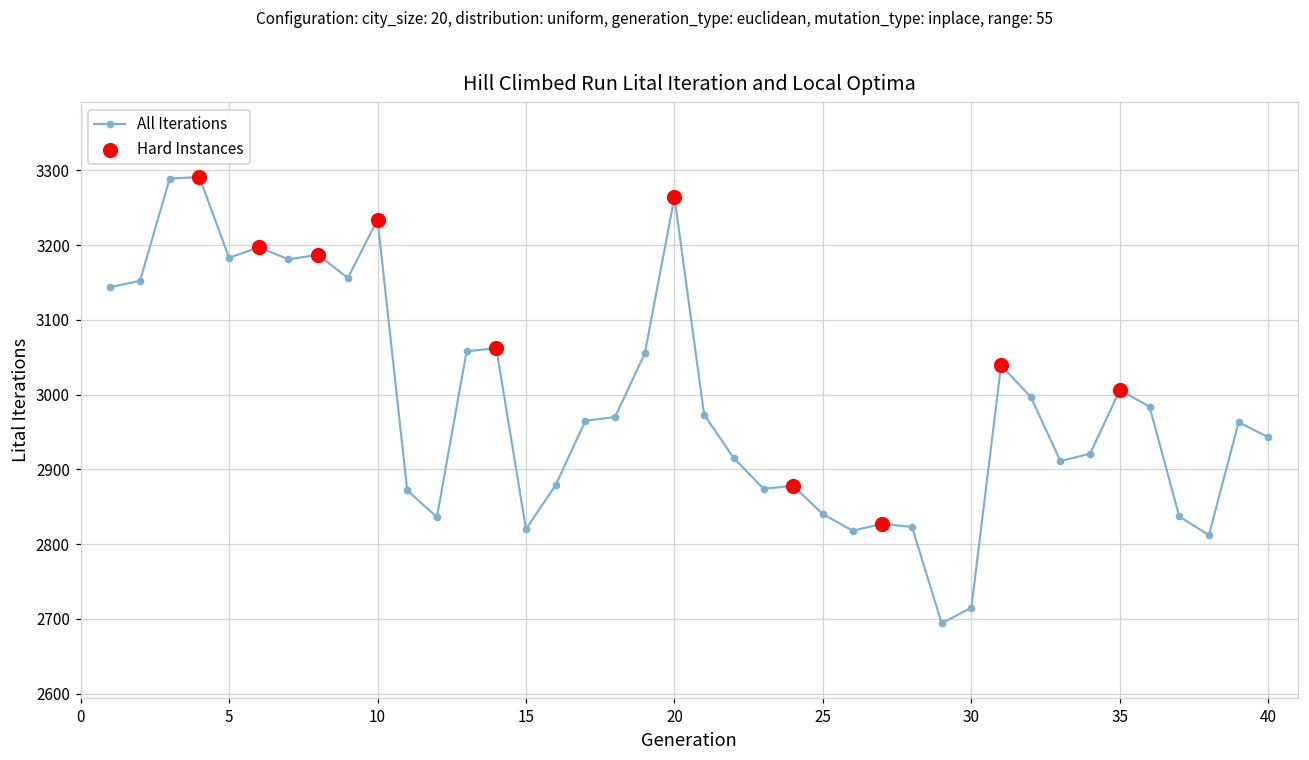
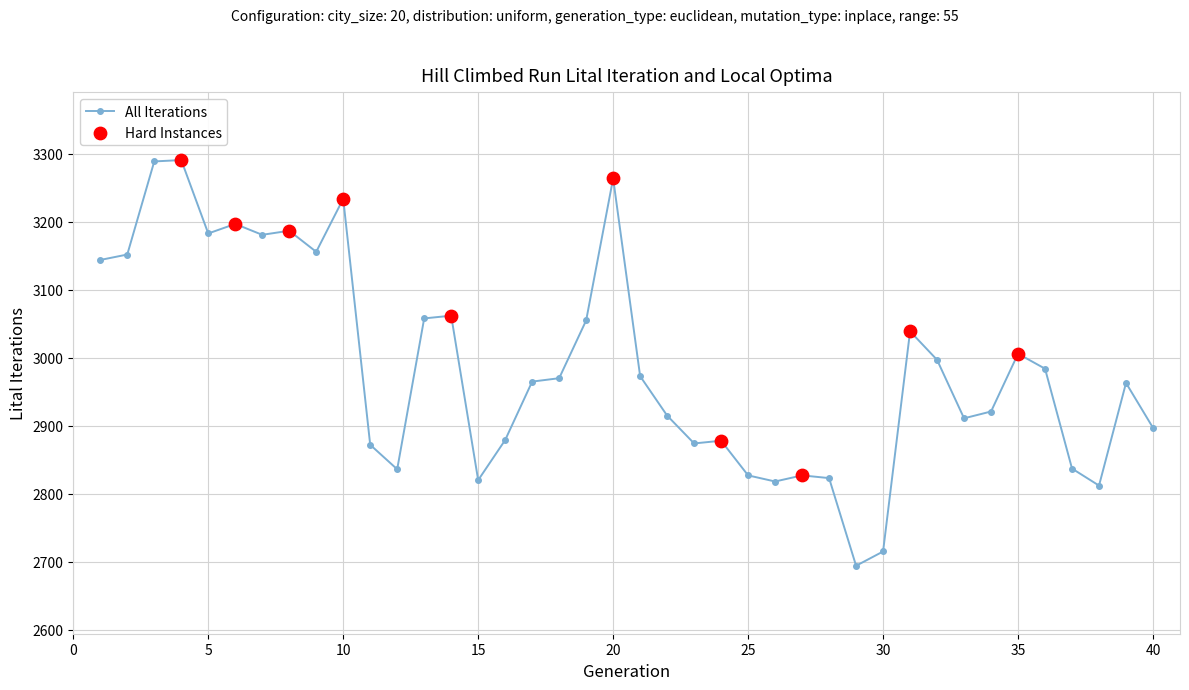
  {
    "All Iterations": {
      "5": 3180,
      "15": 2820,
-     "25": 2840,
+     "25": 2830,
      "30": 2720,
-     "40": 2940
+     "40": 2900
    }
  }
